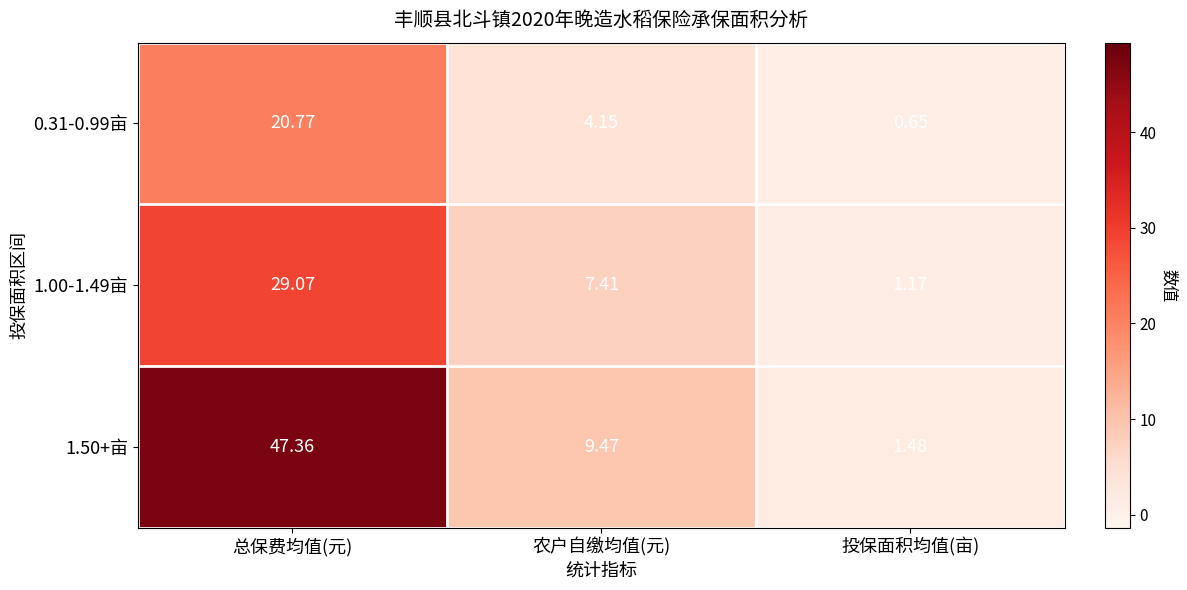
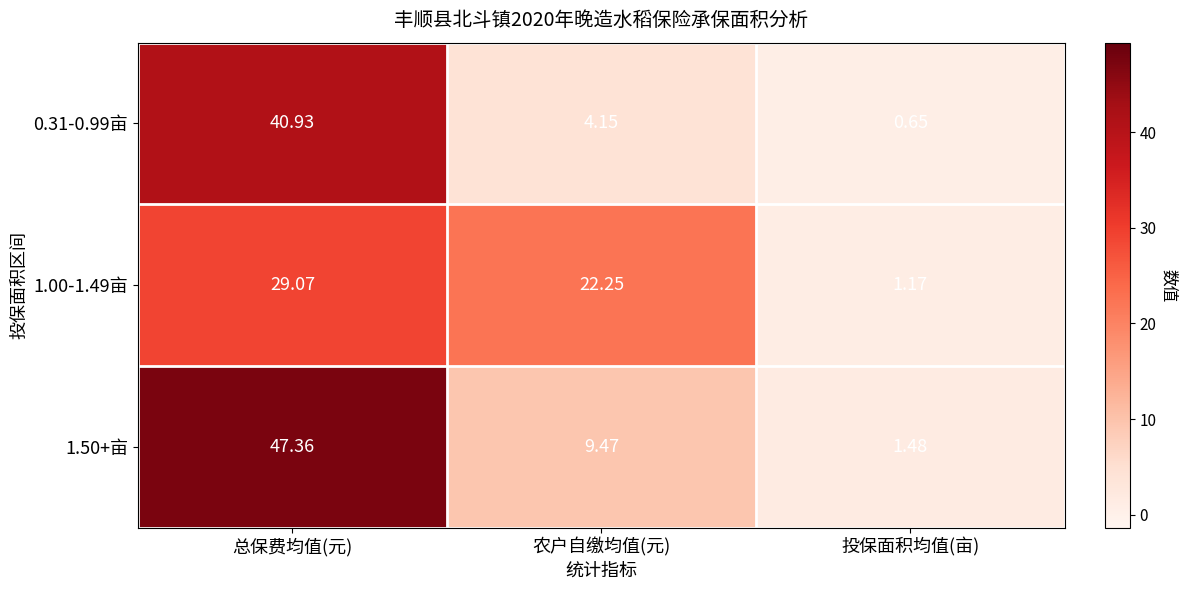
  {
    "0.31-0.99亩": {
-     "总保费均值(元)": 20.77
+     "总保费均值(元)": 40.93
    },
    "1.00-1.49亩": {
      "总保费均值(元)": 29.07,
-     "农户自缴均值(元)": 7.41
+     "农户自缴均值(元)": 22.25
    },
    "1.50+亩": {
      "总保费均值(元)": 47.36,
      "农户自缴均值(元)": 9.47
    }
  }
